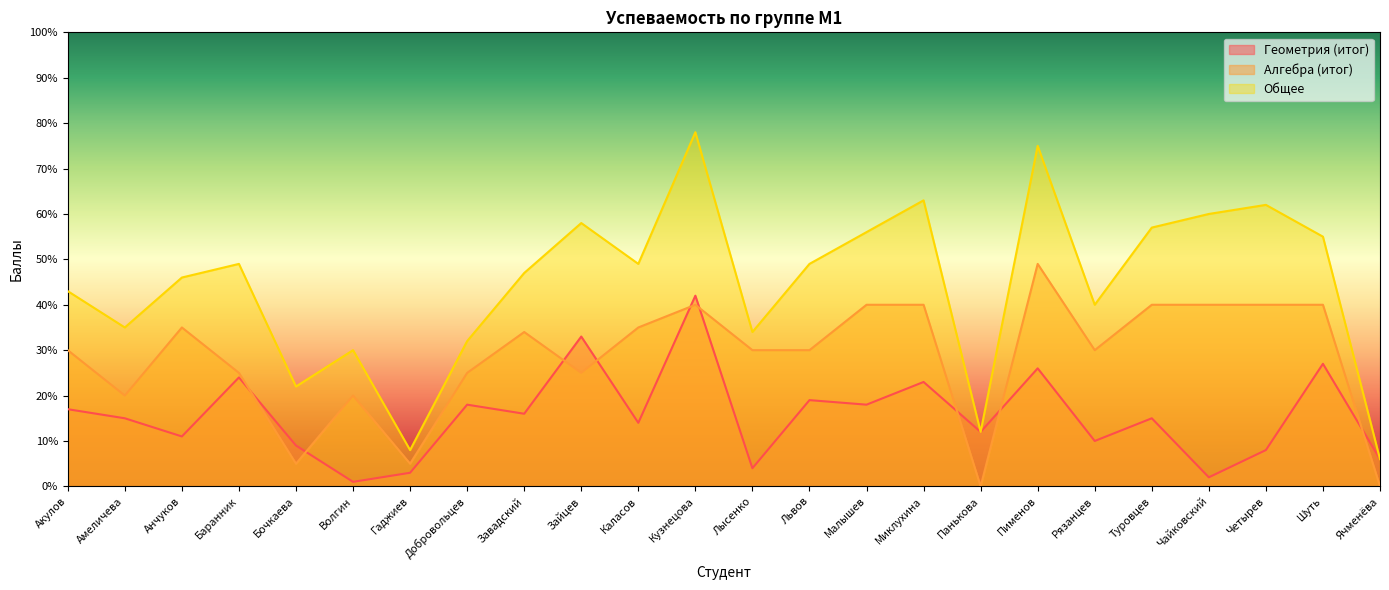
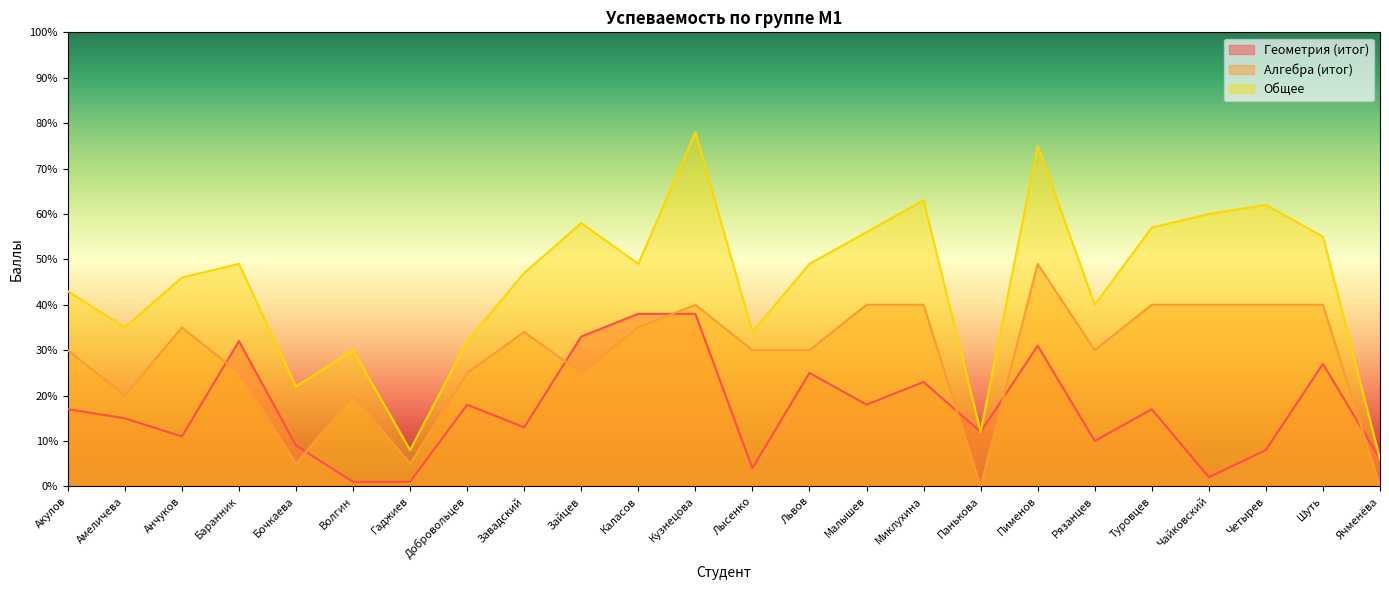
  {
    "Геометрия (итог)": {
      "Акулов": "17%",
      "Амеличева": "15%",
      "Анчуков": "11%",
-     "Баранник": "24%",
+     "Баранник": "32%",
      "Бочкаева": "9%",
      "Волгин": "1%",
-     "Гаджиев": "3%",
+     "Гаджиев": "1%",
      "Добровольцев": "18%",
-     "Завадский": "16%",
+     "Завадский": "13%",
      "Зайцев": "33%",
-     "Каласов": "14%",
-     "Кузнецова": "42%",
+     "Каласов": "38%",
+     "Кузнецова": "38%",
      "Лысенко": "4%",
-     "Львов": "19%",
+     "Львов": "25%",
      "Малышев": "18%",
      "Миклухина": "23%",
-     "Пименов": "26%",
+     "Пименов": "31%",
      "Рязанцев": "10%",
-     "Туровцев": "15%",
+     "Туровцев": "17%",
      "Чайковский": "2%",
      "Четырев": "8%",
      "Шуть": "27%"
    }
  }
